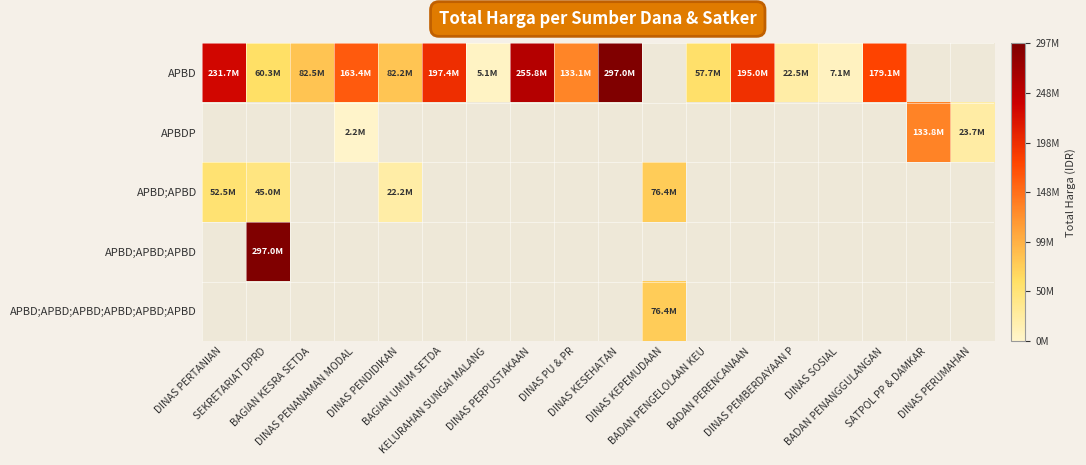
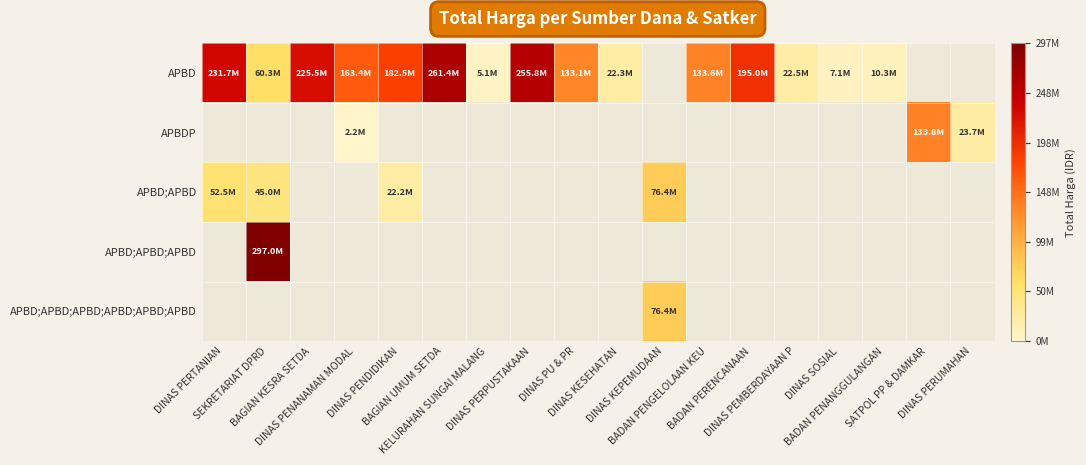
  {
    "APBD": {
      "DINAS PERTANIAN": "231.7M",
      "SEKRETARIAT DPRD": "60.3M",
-     "BAGIAN KESRA SETDA": "82.5M",
+     "BAGIAN KESRA SETDA": "225.5M",
      "DINAS PENANAMAN MODAL": "163.4M",
-     "DINAS PENDIDIKAN": "82.2M",
-     "BAGIAN UMUM SETDA": "197.4M",
+     "DINAS PENDIDIKAN": "182.5M",
+     "BAGIAN UMUM SETDA": "261.4M",
      "KELURAHAN SUNGAI MALANG": "5.1M",
      "DINAS PERPUSTAKAAN": "255.8M",
      "DINAS PU & PR": "133.1M",
-     "DINAS KESEHATAN": "297.0M",
-     "BADAN PENGELOLAAN KEU": "57.7M",
+     "DINAS KESEHATAN": "22.3M",
+     "BADAN PENGELOLAAN KEU": "133.6M",
      "BADAN PERENCANAAN": "195.0M",
      "DINAS PEMBERDAYAAN P": "22.5M",
      "DINAS SOSIAL": "7.1M",
-     "BADAN PENANGGULANGAN": "179.1M"
+     "BADAN PENANGGULANGAN": "10.3M"
    },
    "APBDP": {
      "DINAS PENANAMAN MODAL": "2.2M",
      "SATPOL PP & DAMKAR": "133.8M",
      "DINAS PERUMAHAN": "23.7M"
    },
    "APBD;APBD": {
      "DINAS PERTANIAN": "52.5M",
      "SEKRETARIAT DPRD": "45.0M",
      "DINAS PENDIDIKAN": "22.2M",
      "DINAS KEPEMUDAAN": "76.4M"
    },
    "APBD;APBD;APBD": {
      "SEKRETARIAT DPRD": "297.0M"
    },
    "APBD;APBD;APBD;APBD;APBD;APBD": {
      "DINAS KEPEMUDAAN": "76.4M"
    }
  }
